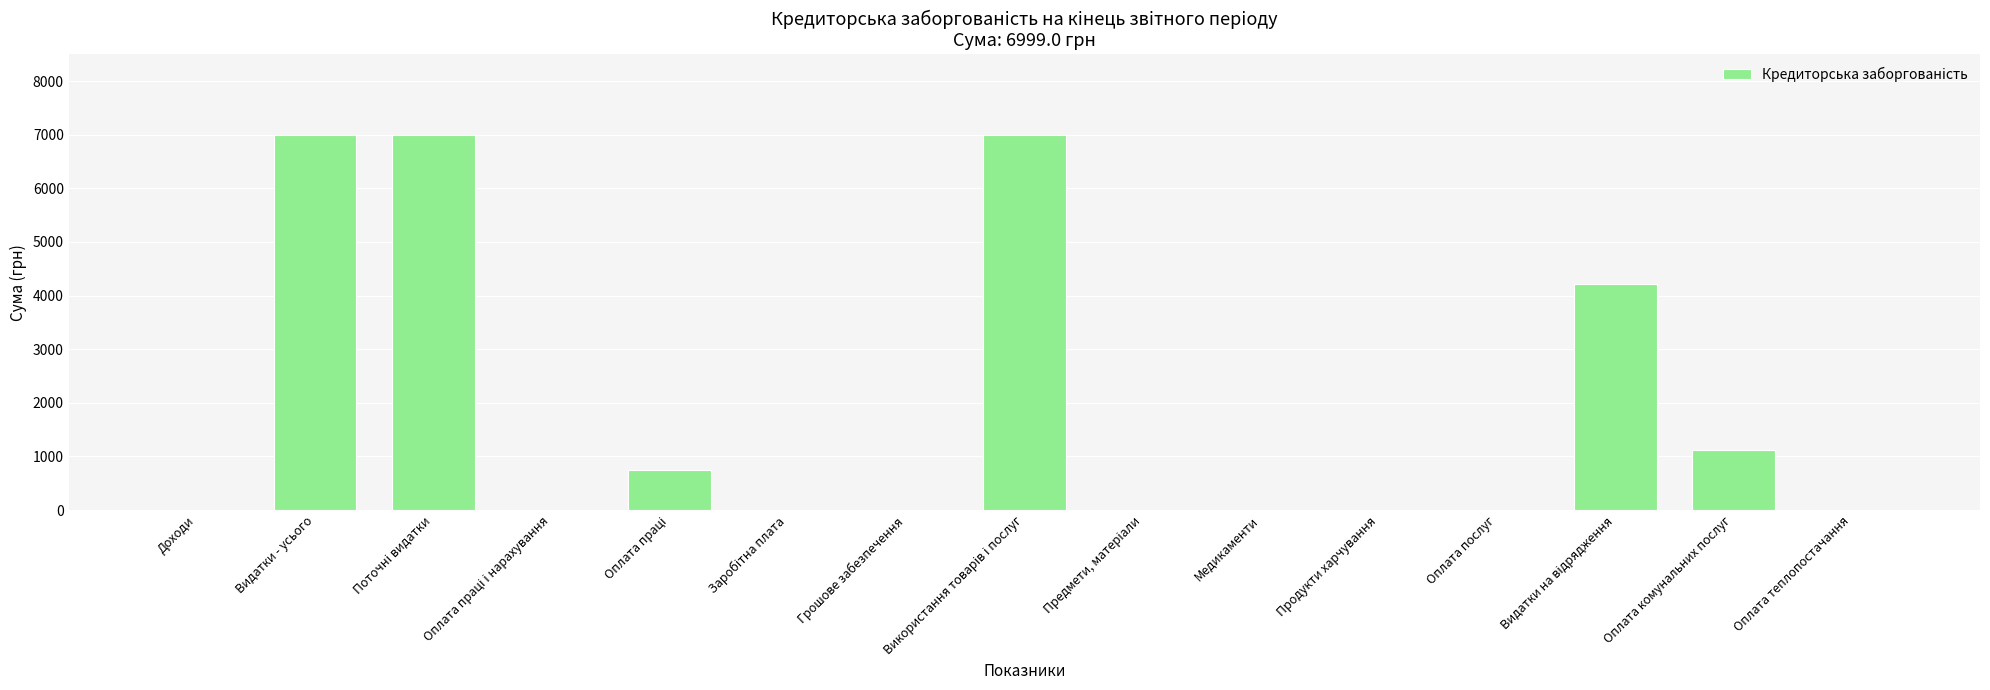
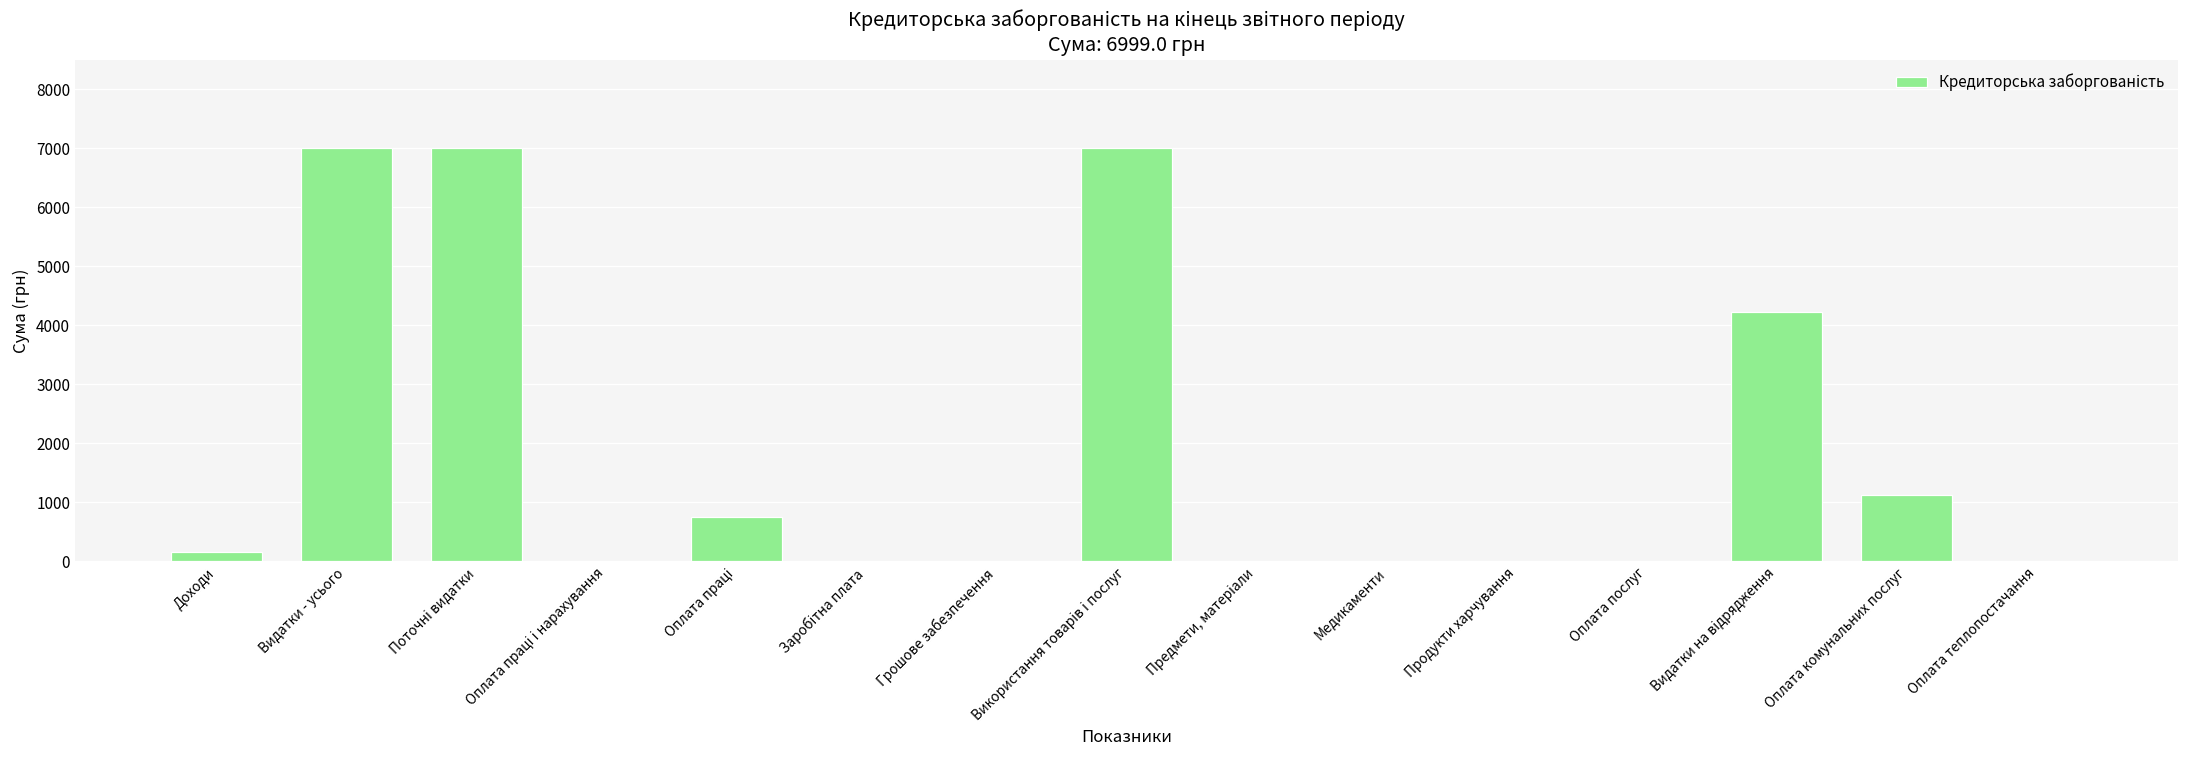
  {
-   "Доходи": 0,
+   "Доходи": 200,
    "Видатки - усього": 7000,
    "Поточні видатки": 7000,
    "Оплата праці і нарахування": 0,
    "Оплата праці": 700,
    "Заробітна плата": 0,
    "Грошове забезпечення": 0,
    "Використання товарів і послуг": 7000,
    "Предмети, матеріали": 0,
    "Медикаменти": 0,
    "Продукти харчування": 0,
    "Оплата послуг": 0,
    "Видатки на відрядження": 4200,
    "Оплата комунальних послуг": 1100,
    "Оплата теплопостачання": 0
  }
